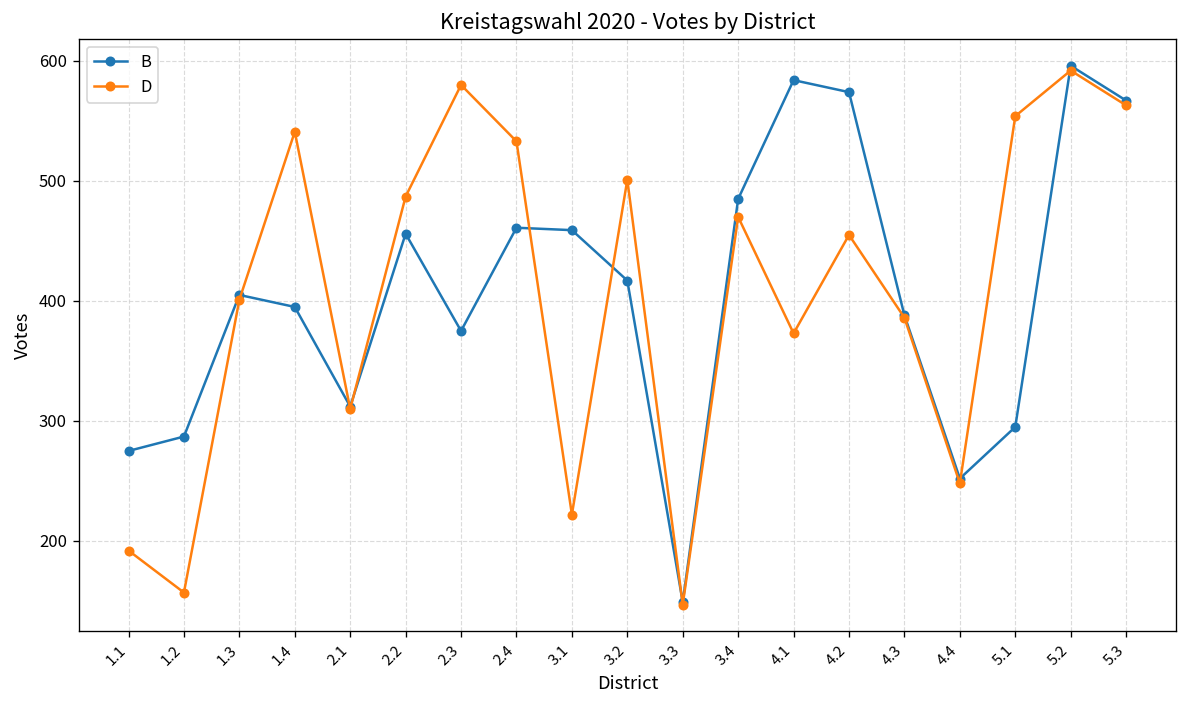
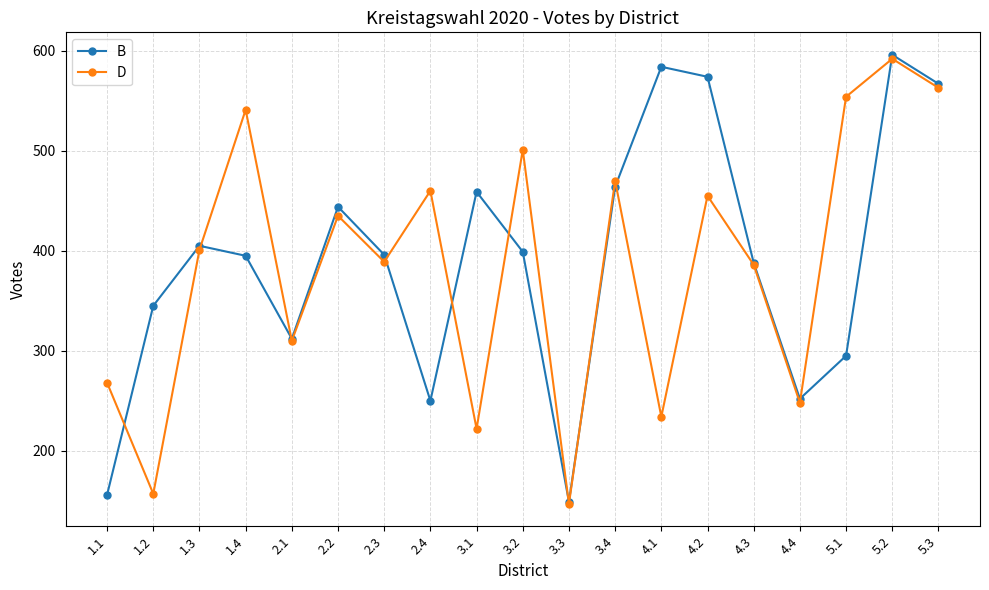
  {
    "B": {
-     "1.1": 280,
-     "1.2": 290,
+     "1.1": 160,
+     "1.2": 350,
      "1.3": 410,
      "1.4": 400,
-     "2.2": 460,
-     "2.3": 380,
-     "2.4": 460,
+     "2.2": 440,
+     "2.3": 400,
+     "2.4": 250,
      "3.1": 460,
-     "3.2": 420,
-     "3.4": 490,
+     "3.2": 400,
+     "3.4": 460,
      "4.1": 580,
      "4.2": 570,
      "4.4": 250,
      "5.1": 300,
      "5.2": 600,
      "5.3": 570
    },
    "D": {
-     "1.1": 190,
+     "1.1": 270,
      "1.2": 160,
      "1.3": 400,
      "1.4": 540,
-     "2.2": 490,
-     "2.3": 580,
-     "2.4": 530,
+     "2.2": 440,
+     "2.3": 390,
+     "2.4": 460,
      "3.1": 220,
      "3.2": 500,
      "3.4": 470,
-     "4.1": 370,
+     "4.1": 230,
      "4.2": 460,
      "4.4": 250,
      "5.1": 550,
      "5.2": 590,
      "5.3": 560
    }
  }
